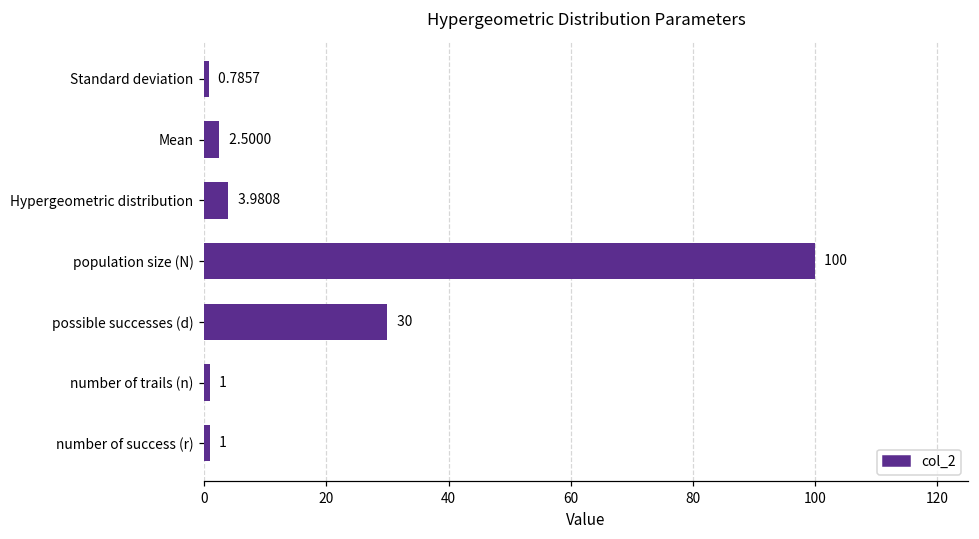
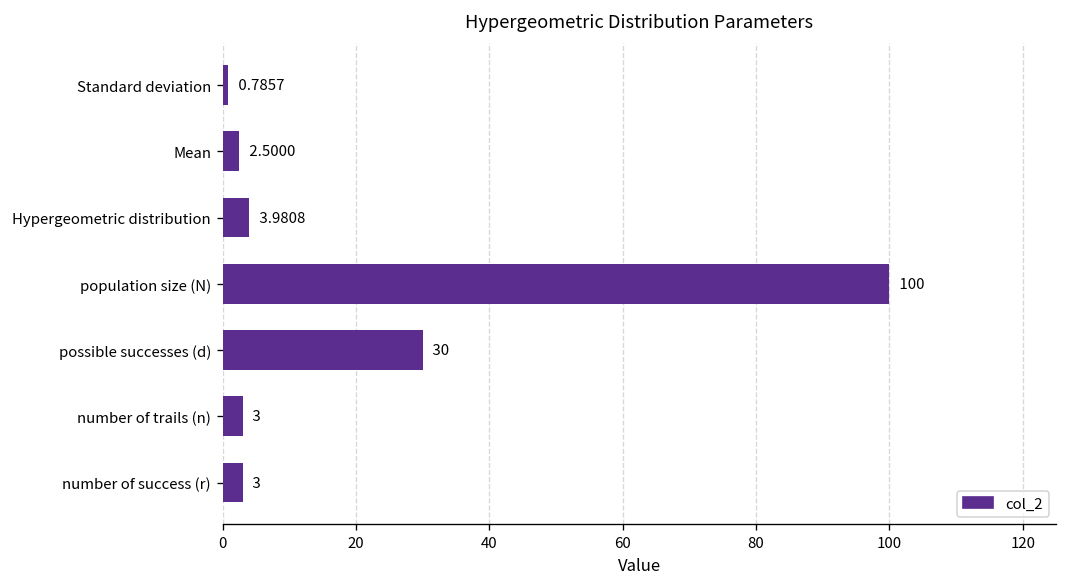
  {
    "Standard deviation": 0.7857,
    "Mean": 2.5000,
    "Hypergeometric distribution": 3.9808,
    "population size (N)": 100,
    "possible successes (d)": 30,
-   "number of trails (n)": 1,
-   "number of success (r)": 1
+   "number of trails (n)": 3,
+   "number of success (r)": 3
  }
